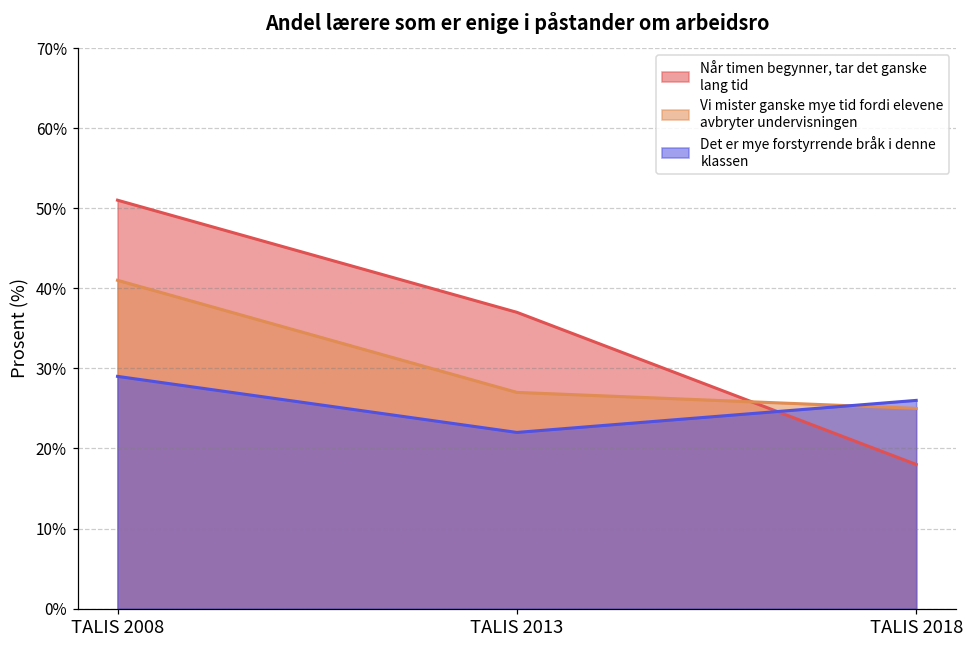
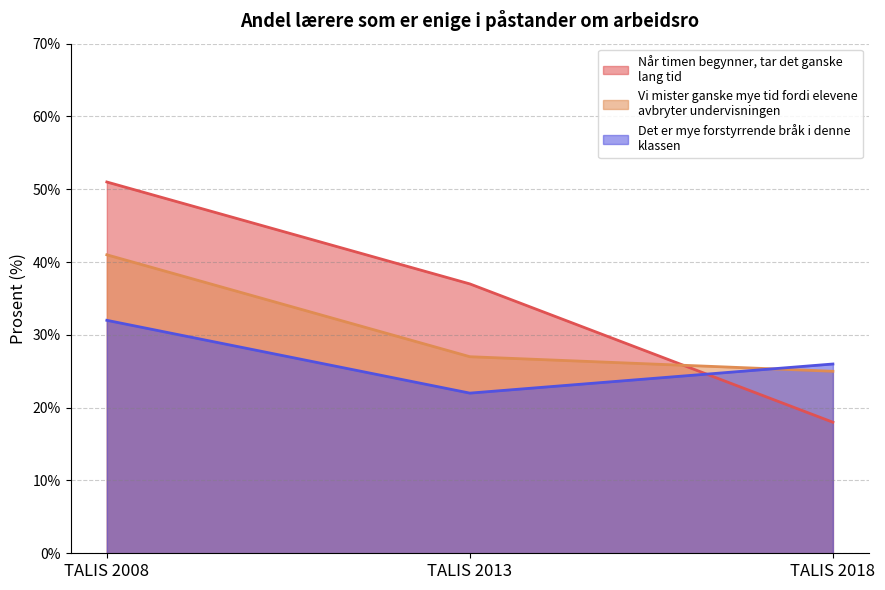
  {
    "Det er mye forstyrrende bråk i denne klassen": {
-     "TALIS 2008": "29%",
+     "TALIS 2008": "32%",
      "TALIS 2013": "22%",
      "TALIS 2018": "26%"
    }
  }
